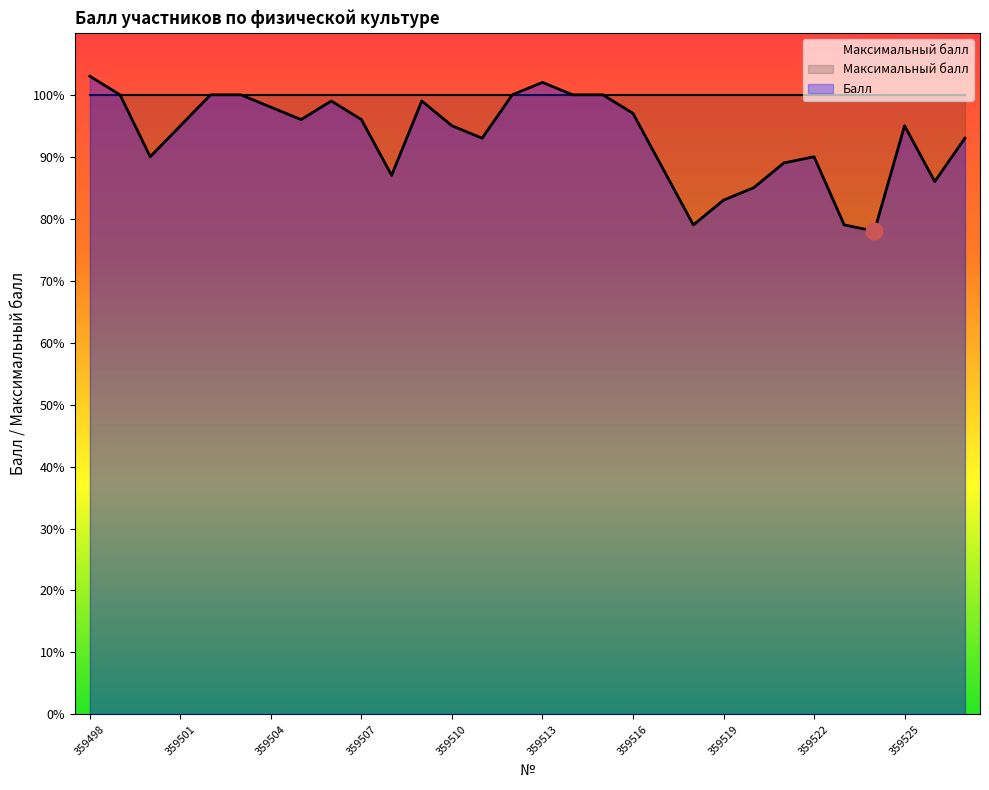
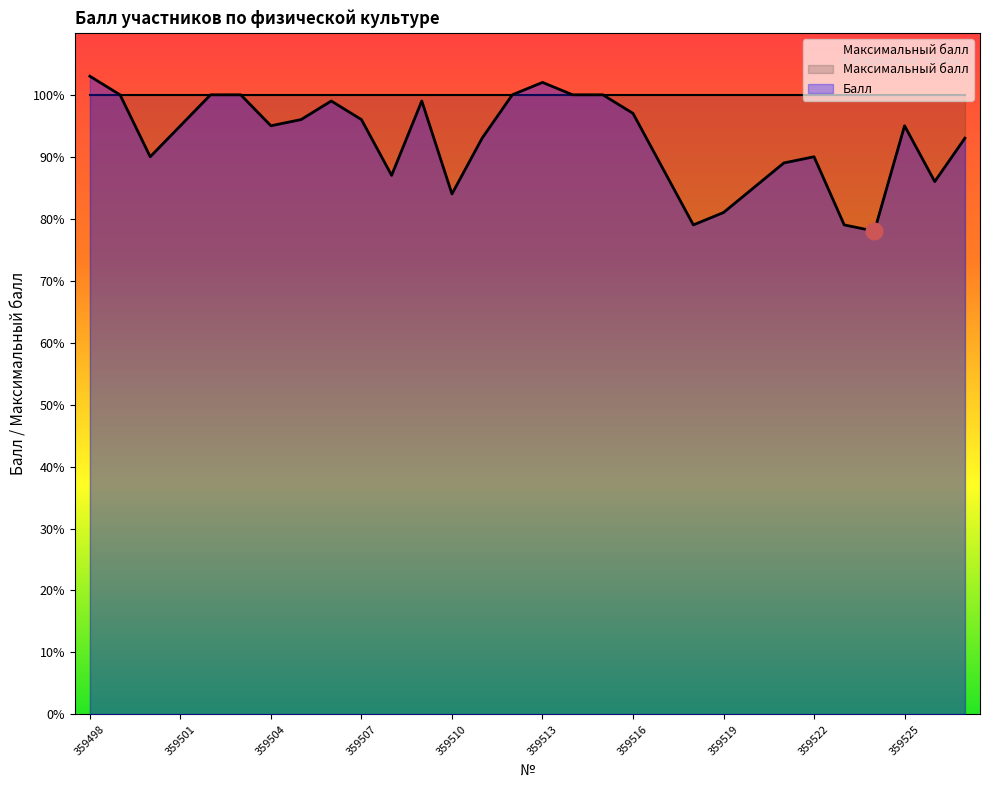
  {
    "Балл": {
      "359498": "103%",
      "359501": "95%",
-     "359504": "98%",
+     "359504": "95%",
      "359507": "96%",
-     "359510": "95%",
+     "359510": "84%",
      "359513": "102%",
      "359516": "97%",
-     "359519": "83%",
+     "359519": "81%",
      "359522": "90%",
      "359525": "95%"
    }
  }
